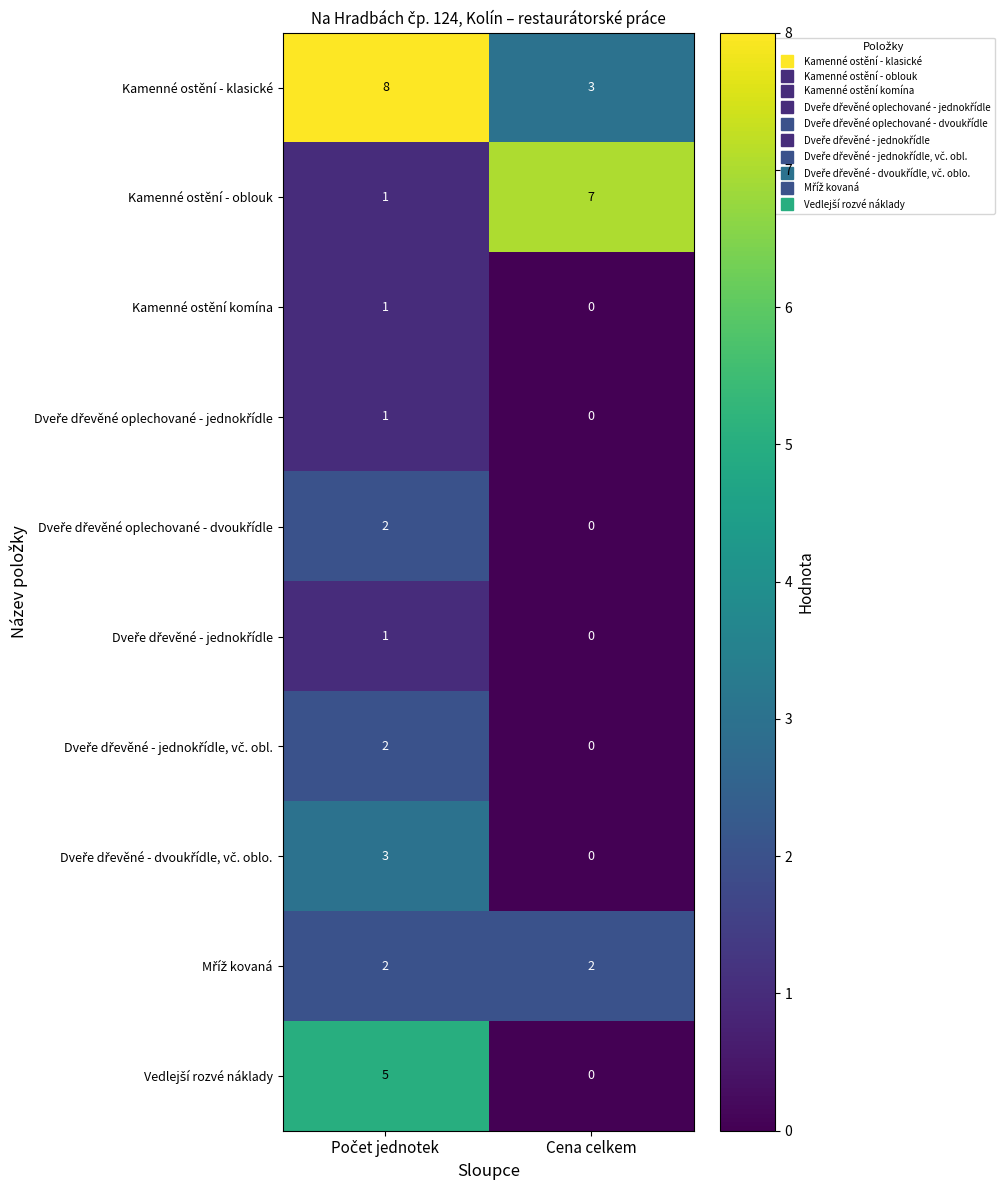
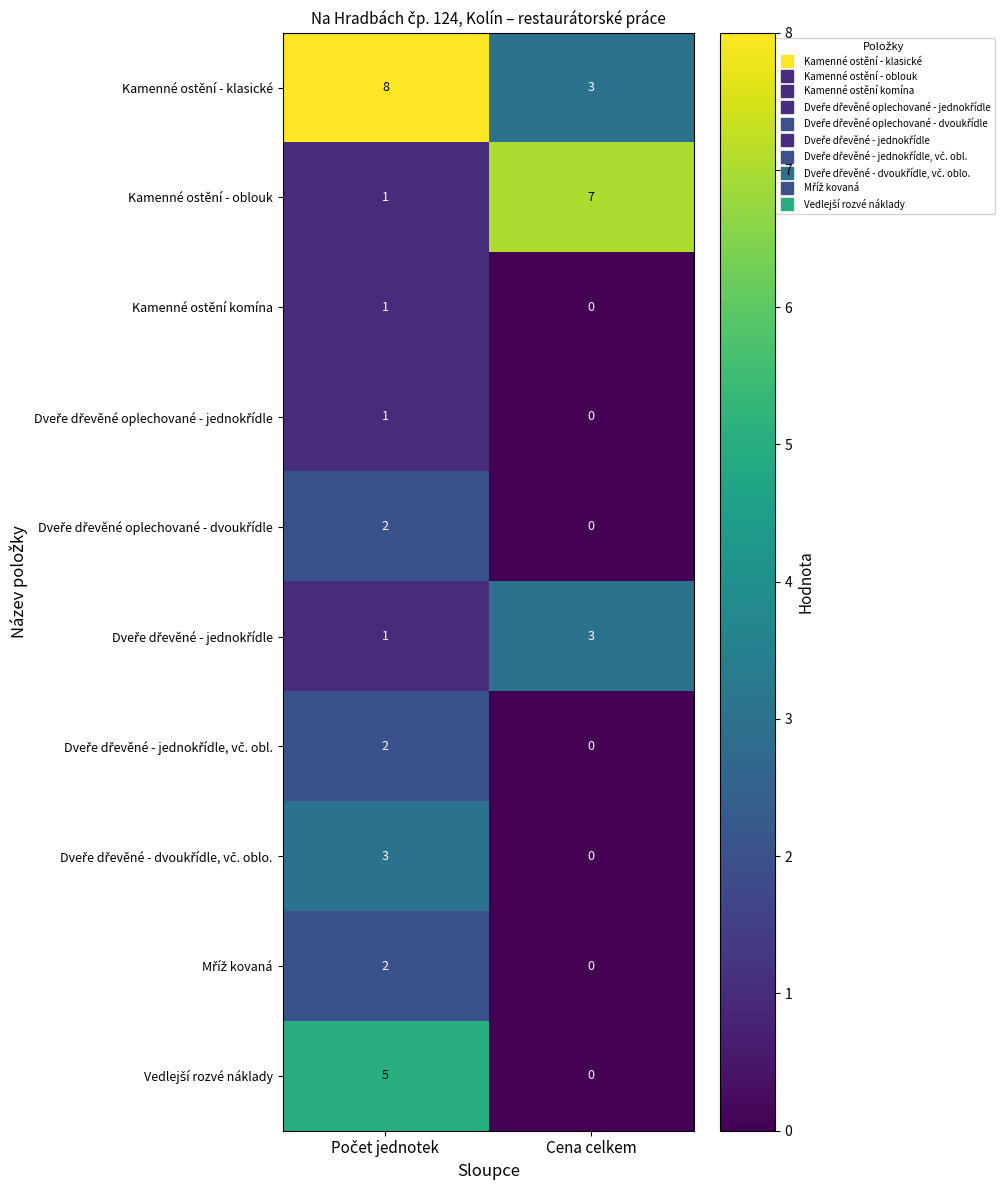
  {
    "Kamenné ostění - klasické": {
      "Počet jednotek": 8,
      "Cena celkem": 3
    },
    "Kamenné ostění - oblouk": {
      "Počet jednotek": 1,
      "Cena celkem": 7
    },
    "Kamenné ostění komína": {
      "Počet jednotek": 1,
      "Cena celkem": 0
    },
    "Dveře dřevěné oplechované - jednokřídle": {
      "Počet jednotek": 1,
      "Cena celkem": 0
    },
    "Dveře dřevěné oplechované - dvoukřídle": {
      "Počet jednotek": 2,
      "Cena celkem": 0
    },
    "Dveře dřevěné - jednokřídle": {
      "Počet jednotek": 1,
-     "Cena celkem": 0
+     "Cena celkem": 3
    },
    "Dveře dřevěné - jednokřídle, vč. obl.": {
      "Počet jednotek": 2,
      "Cena celkem": 0
    },
    "Dveře dřevěné - dvoukřídle, vč. oblo.": {
      "Počet jednotek": 3,
      "Cena celkem": 0
    },
    "Mříž kovaná": {
      "Počet jednotek": 2,
-     "Cena celkem": 2
+     "Cena celkem": 0
    },
    "Vedlejší rozvé náklady": {
      "Počet jednotek": 5,
      "Cena celkem": 0
    }
  }
